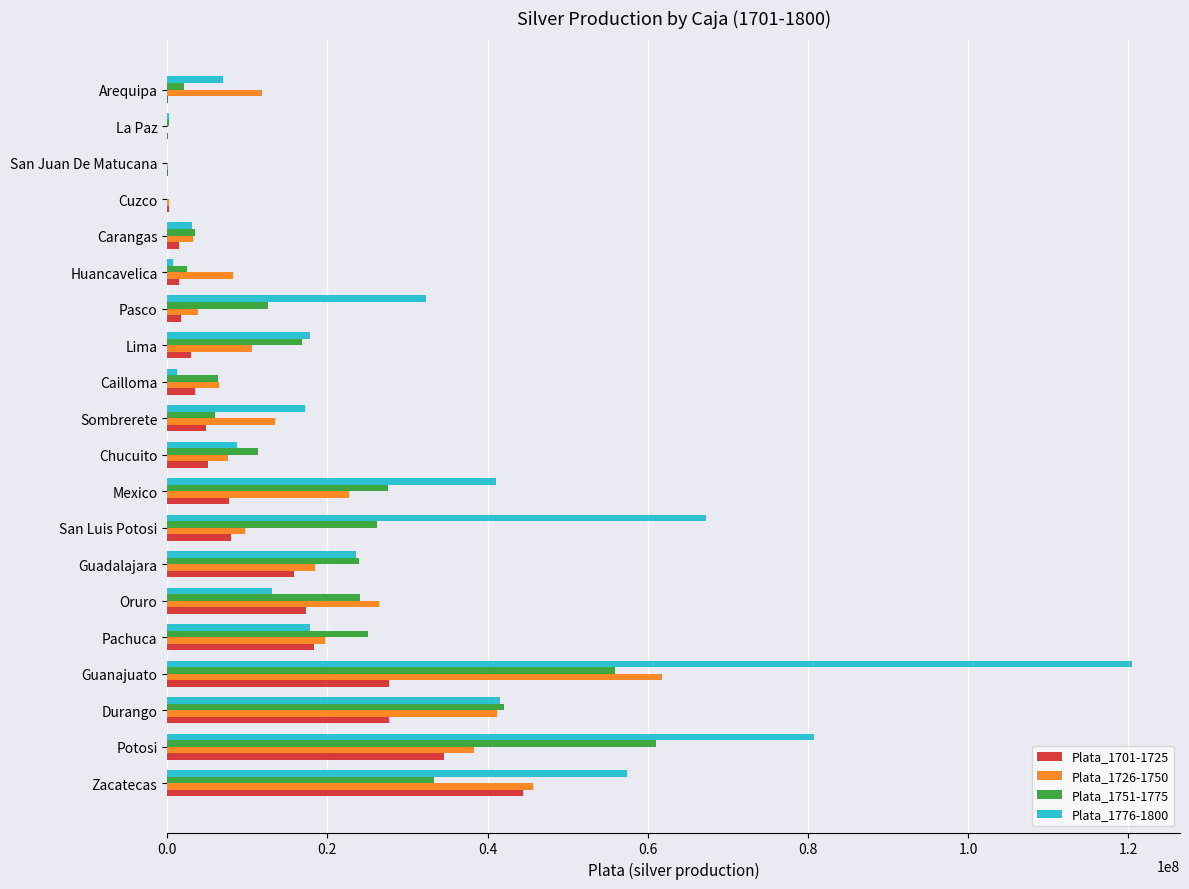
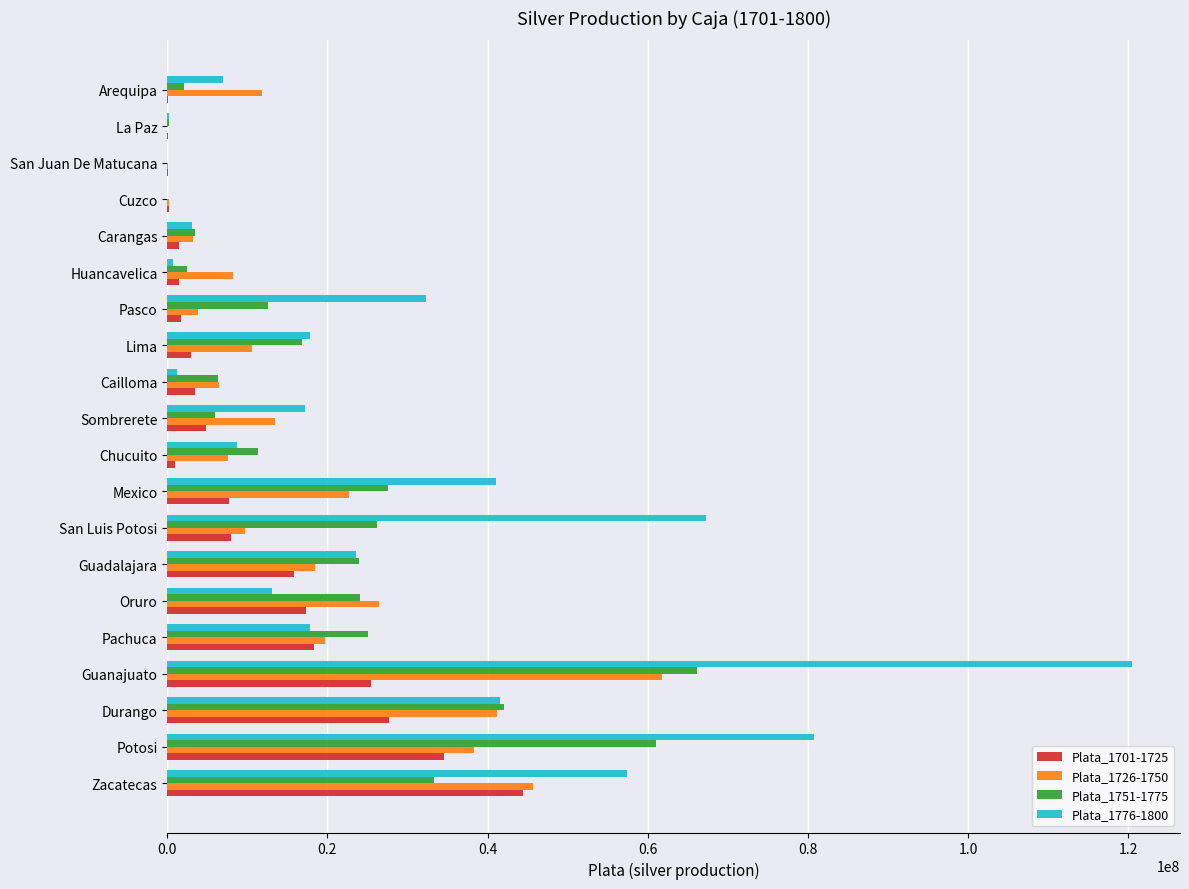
  {
    "Plata_1701-1725": {
      "Carangas": 1000000,
      "Huancavelica": 2000000,
      "Pasco": 2000000,
      "Lima": 3000000,
      "Cailloma": 3000000,
      "Sombrerete": 5000000,
-     "Chucuito": 5000000,
+     "Chucuito": 1000000,
      "Mexico": 8000000,
      "San Luis Potosi": 8000000,
      "Guadalajara": 16000000,
      "Oruro": 17000000,
      "Pachuca": 18000000,
-     "Guanajuato": 28000000,
+     "Guanajuato": 25000000,
      "Durango": 28000000,
      "Potosi": 35000000,
      "Zacatecas": 44000000
    },
    "Plata_1726-1750": {
      "Arequipa": 12000000,
      "Carangas": 3000000,
      "Huancavelica": 8000000,
      "Pasco": 4000000,
      "Lima": 11000000,
      "Cailloma": 6000000,
      "Sombrerete": 13000000,
      "Chucuito": 8000000,
      "Mexico": 23000000,
      "San Luis Potosi": 10000000,
      "Guadalajara": 18000000,
      "Oruro": 26000000,
      "Pachuca": 20000000,
      "Guanajuato": 62000000,
      "Durango": 41000000,
      "Potosi": 38000000,
      "Zacatecas": 46000000
    },
    "Plata_1751-1775": {
      "Arequipa": 2000000,
      "San Juan De Matucana": 0,
      "Carangas": 3000000,
      "Huancavelica": 3000000,
      "Pasco": 13000000,
      "Lima": 17000000,
      "Cailloma": 6000000,
      "Sombrerete": 6000000,
      "Chucuito": 11000000,
      "Mexico": 28000000,
      "San Luis Potosi": 26000000,
      "Guadalajara": 24000000,
      "Oruro": 24000000,
      "Pachuca": 25000000,
-     "Guanajuato": 56000000,
+     "Guanajuato": 66000000,
      "Durango": 42000000,
      "Potosi": 61000000,
      "Zacatecas": 33000000
    },
    "Plata_1776-1800": {
      "Arequipa": 7000000,
      "San Juan De Matucana": 0,
      "Carangas": 3000000,
      "Huancavelica": 1000000,
      "Pasco": 32000000,
      "Lima": 18000000,
      "Cailloma": 1000000,
      "Sombrerete": 17000000,
      "Chucuito": 9000000,
      "Mexico": 41000000,
      "San Luis Potosi": 67000000,
      "Guadalajara": 24000000,
      "Oruro": 13000000,
      "Pachuca": 18000000,
      "Guanajuato": 120000000,
      "Durango": 42000000,
      "Potosi": 81000000,
      "Zacatecas": 57000000
    }
  }
